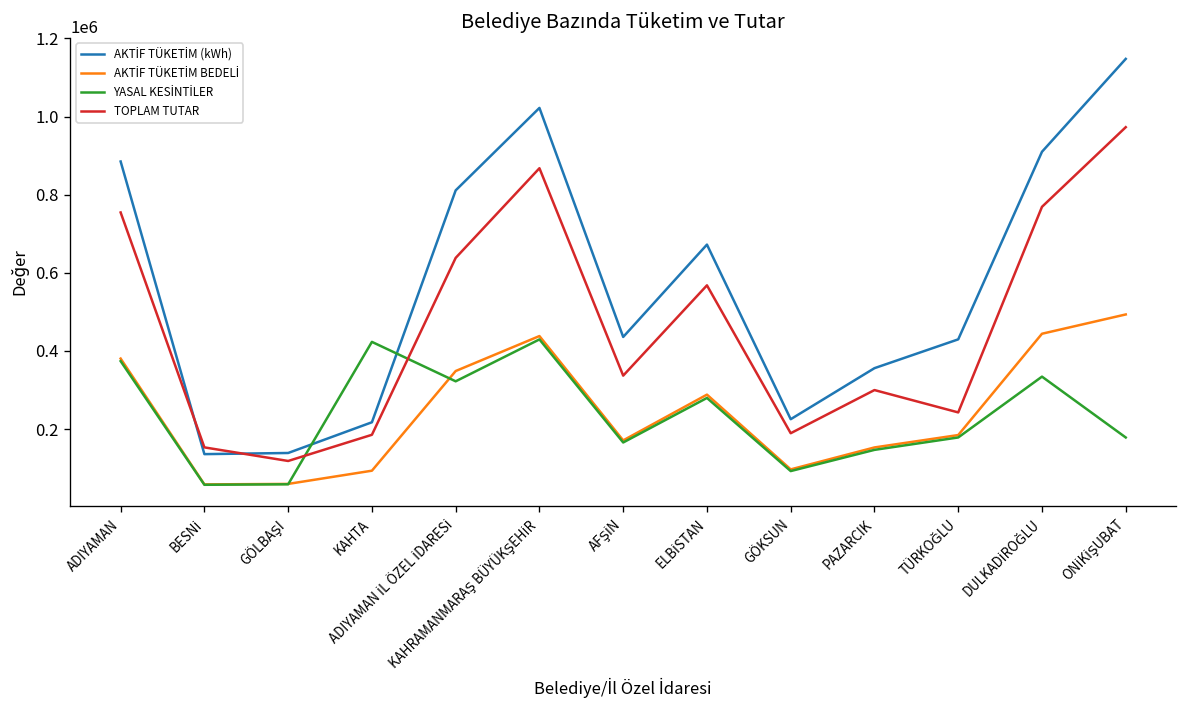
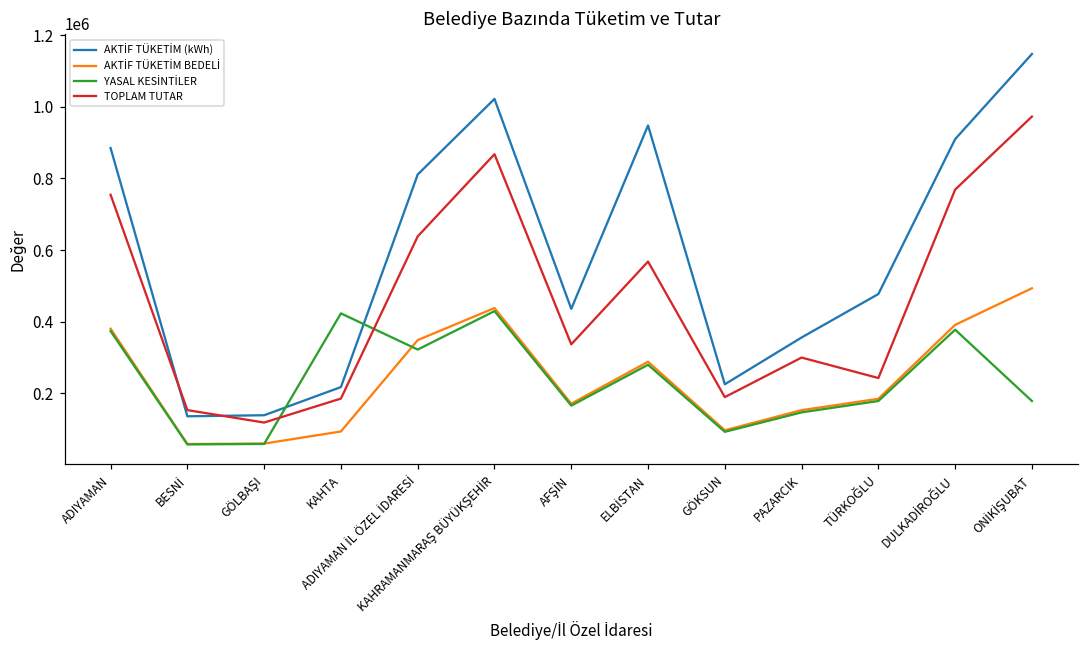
  {
    "AKTİF TÜKETİM (kWh)": {
      "ADIYAMAN": 890000,
      "BESNİ": 140000,
      "GÖLBAŞI": 140000,
      "KAHTA": 220000,
      "ADIYAMAN İL ÖZEL İDARESİ": 810000,
      "KAHRAMANMARAŞ BÜYÜKŞEHİR": 1020000,
      "AFŞİN": 440000,
-     "ELBİSTAN": 670000,
+     "ELBİSTAN": 950000,
      "GÖKSUN": 230000,
      "PAZARCIK": 360000,
-     "TÜRKOĞLU": 430000,
+     "TÜRKOĞLU": 480000,
      "DULKADİROĞLU": 910000,
      "ONİKİŞUBAT": 1150000
    },
    "AKTİF TÜKETİM BEDELİ": {
      "KAHTA": 90000,
      "ADIYAMAN İL ÖZEL İDARESİ": 350000,
      "KAHRAMANMARAŞ BÜYÜKŞEHİR": 440000,
      "ELBİSTAN": 290000,
-     "DULKADİROĞLU": 440000,
+     "DULKADİROĞLU": 390000,
      "ONİKİŞUBAT": 490000
    },
    "YASAL KESİNTİLER": {
      "KAHTA": 420000,
      "ADIYAMAN İL ÖZEL İDARESİ": 320000,
      "KAHRAMANMARAŞ BÜYÜKŞEHİR": 430000,
      "ELBİSTAN": 280000,
-     "DULKADİROĞLU": 330000,
+     "DULKADİROĞLU": 380000,
      "ONİKİŞUBAT": 180000
    },
    "TOPLAM TUTAR": {
      "ADIYAMAN": 750000,
      "BESNİ": 150000,
      "GÖLBAŞI": 120000,
      "KAHTA": 190000,
      "ADIYAMAN İL ÖZEL İDARESİ": 640000,
      "KAHRAMANMARAŞ BÜYÜKŞEHİR": 870000,
      "AFŞİN": 340000,
      "ELBİSTAN": 570000,
      "GÖKSUN": 190000,
      "PAZARCIK": 300000,
      "TÜRKOĞLU": 240000,
      "DULKADİROĞLU": 770000,
      "ONİKİŞUBAT": 970000
    }
  }
